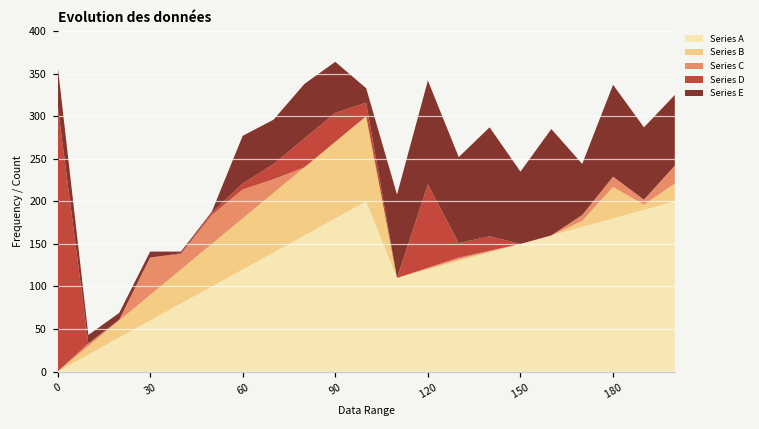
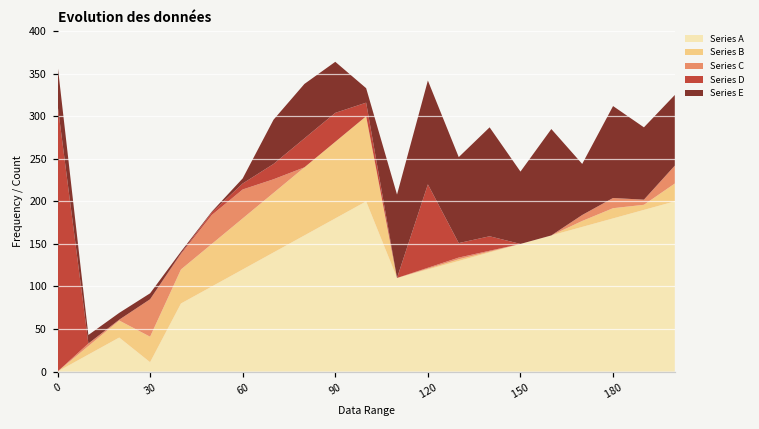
  {
    "Series A": {
-     "30": 60,
+     "30": 10,
      "60": 120,
      "90": 180,
      "180": 180
    },
    "Series B": {
      "30": 30,
      "60": 60,
-     "180": 40
+     "180": 10
    },
    "Series C": {
      "60": 30
    },
    "Series D": {
      "0": 310,
      "60": 10,
      "90": 30,
      "120": 100
    },
    "Series E": {
      "0": 50,
      "30": 10,
-     "60": 60,
+     "60": 10,
      "90": 60,
      "120": 120,
      "150": 90,
      "180": 110
    }
  }
